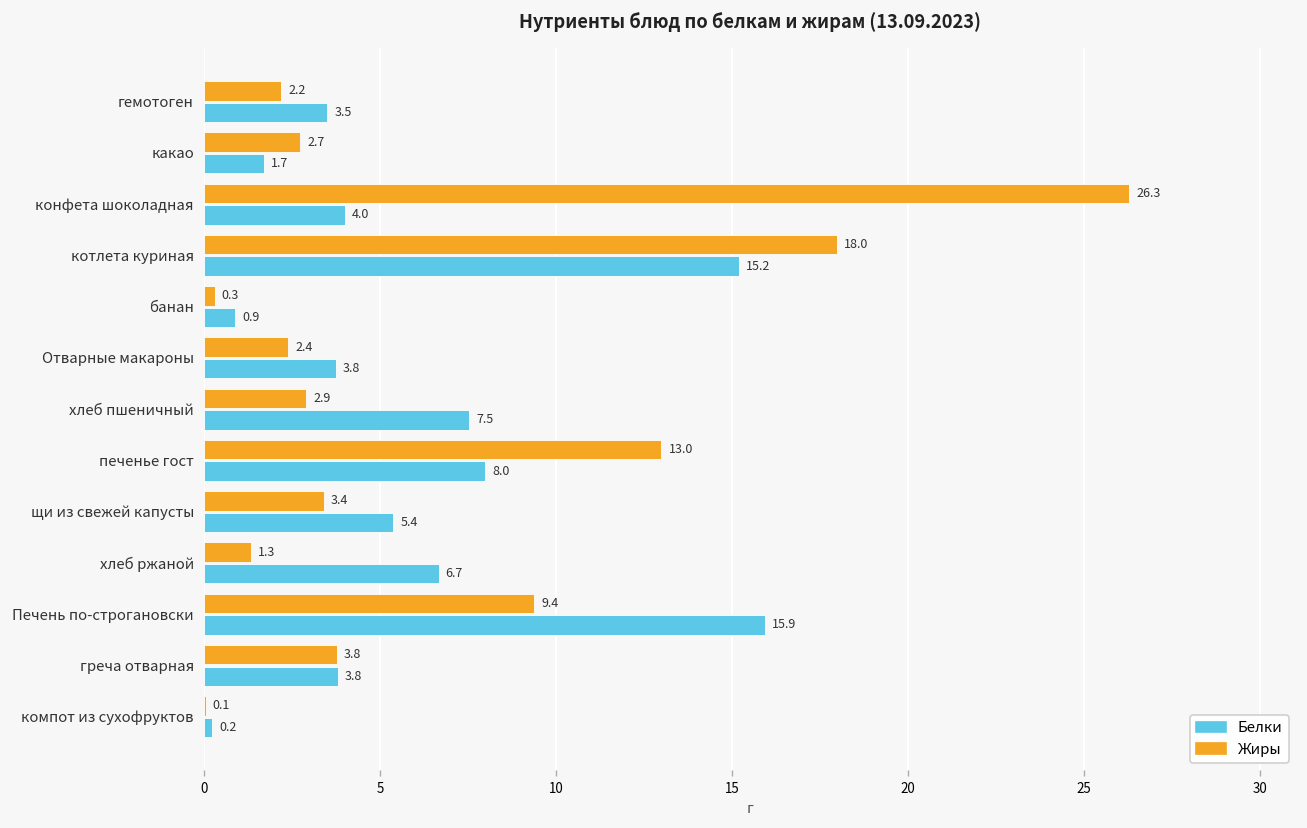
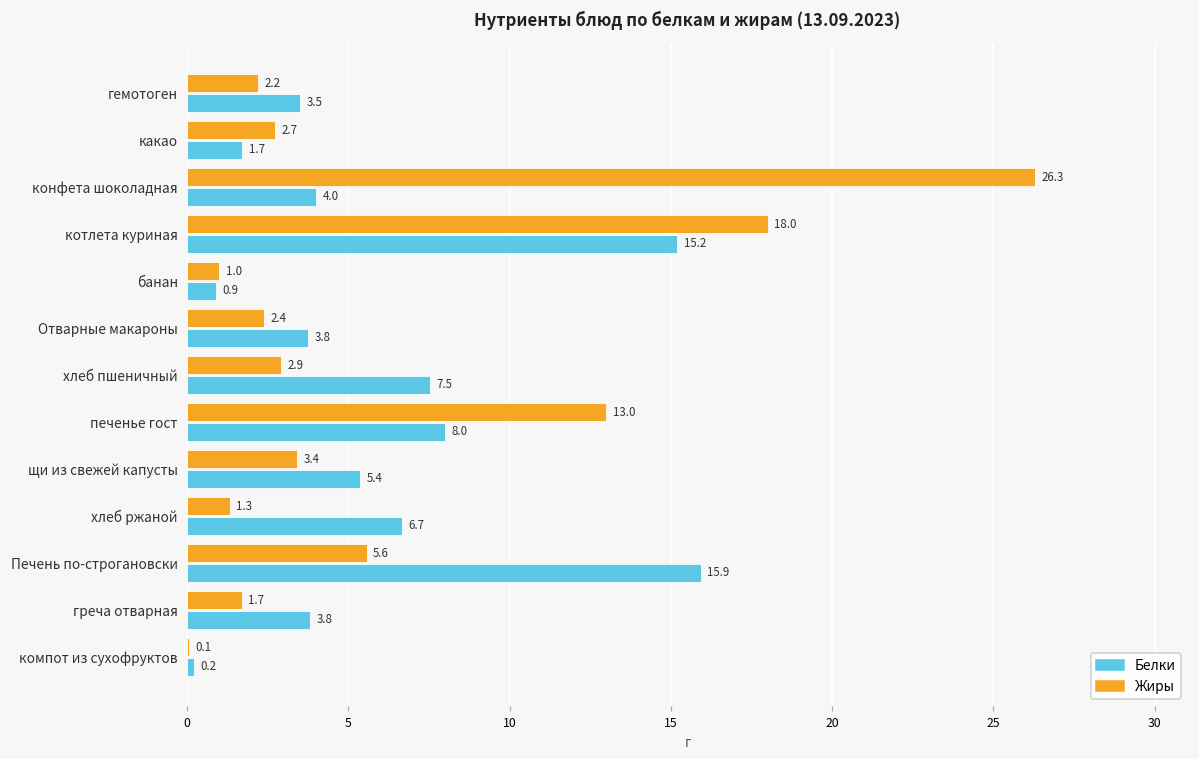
  {
    "Белки": {
      "гемотоген": 3.5,
      "какао": 1.7,
      "конфета шоколадная": 4.0,
      "котлета куриная": 15.2,
      "банан": 0.9,
      "Отварные макароны": 3.8,
      "хлеб пшеничный": 7.5,
      "печенье гост": 8.0,
      "щи из свежей капусты": 5.4,
      "хлеб ржаной": 6.7,
      "Печень по-строгановски": 15.9,
      "греча отварная": 3.8,
      "компот из сухофруктов": 0.2
    },
    "Жиры": {
      "гемотоген": 2.2,
      "какао": 2.7,
      "конфета шоколадная": 26.3,
      "котлета куриная": 18.0,
-     "банан": 0.3,
+     "банан": 1.0,
      "Отварные макароны": 2.4,
      "хлеб пшеничный": 2.9,
      "печенье гост": 13.0,
      "щи из свежей капусты": 3.4,
      "хлеб ржаной": 1.3,
-     "Печень по-строгановски": 9.4,
-     "греча отварная": 3.8,
+     "Печень по-строгановски": 5.6,
+     "греча отварная": 1.7,
      "компот из сухофруктов": 0.1
    }
  }
